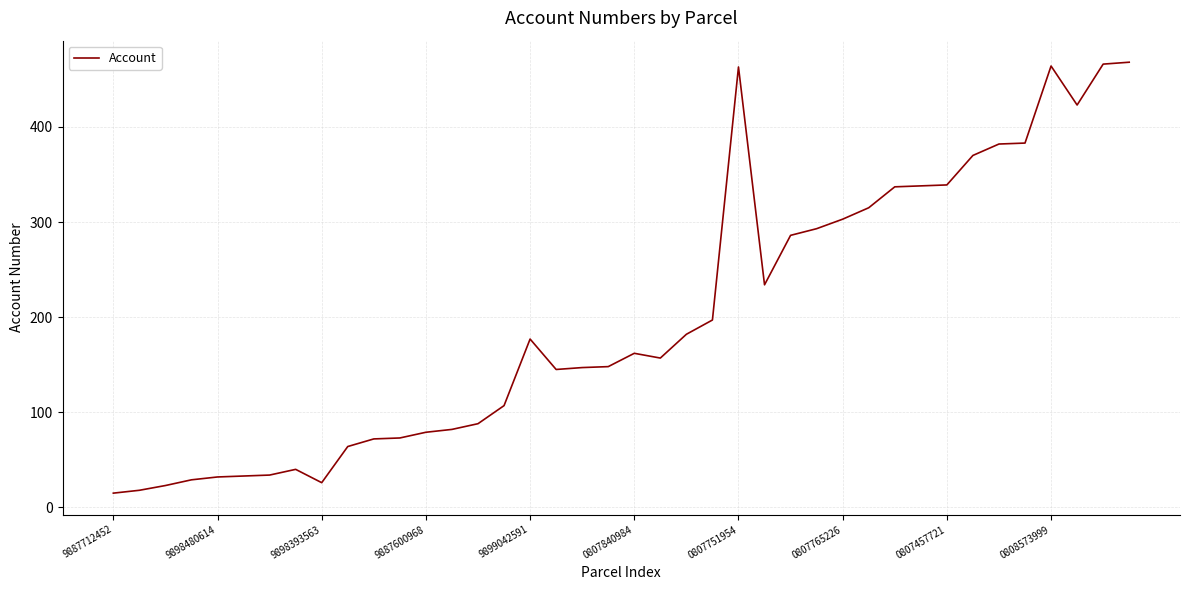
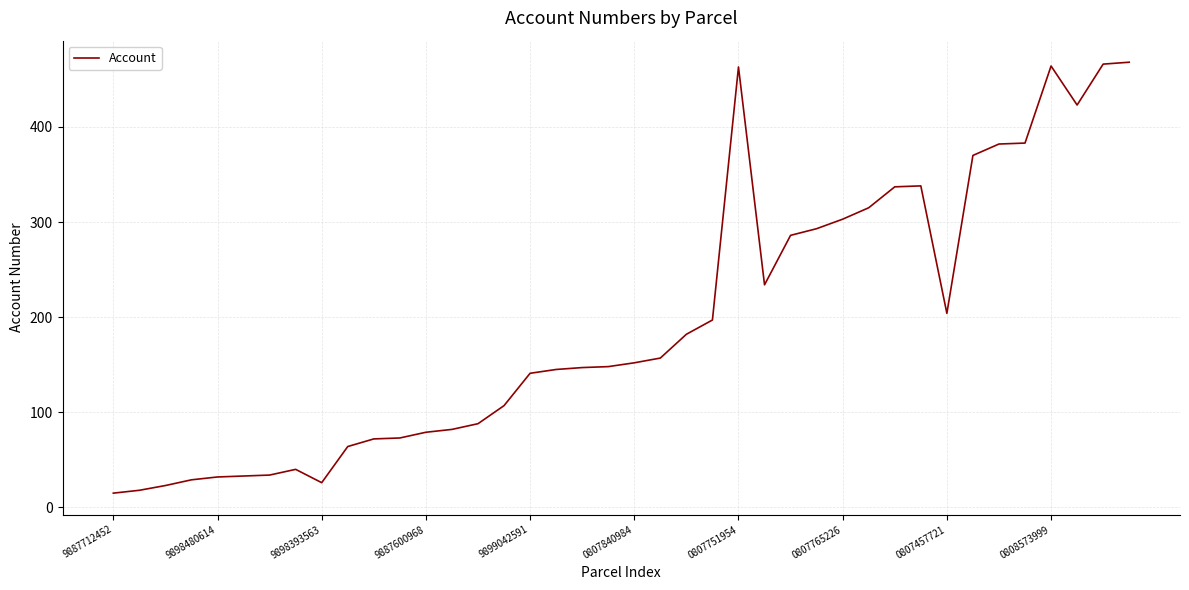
  {
    "9887712452": 20,
    "9898480614": 30,
    "9898393563": 30,
    "9887600968": 80,
-   "9899042591": 180,
-   "0807840984": 160,
+   "9899042591": 140,
+   "0807840984": 150,
    "0807751954": 460,
    "0807765226": 300,
-   "0807457721": 340,
+   "0807457721": 200,
    "0808573999": 460
  }
